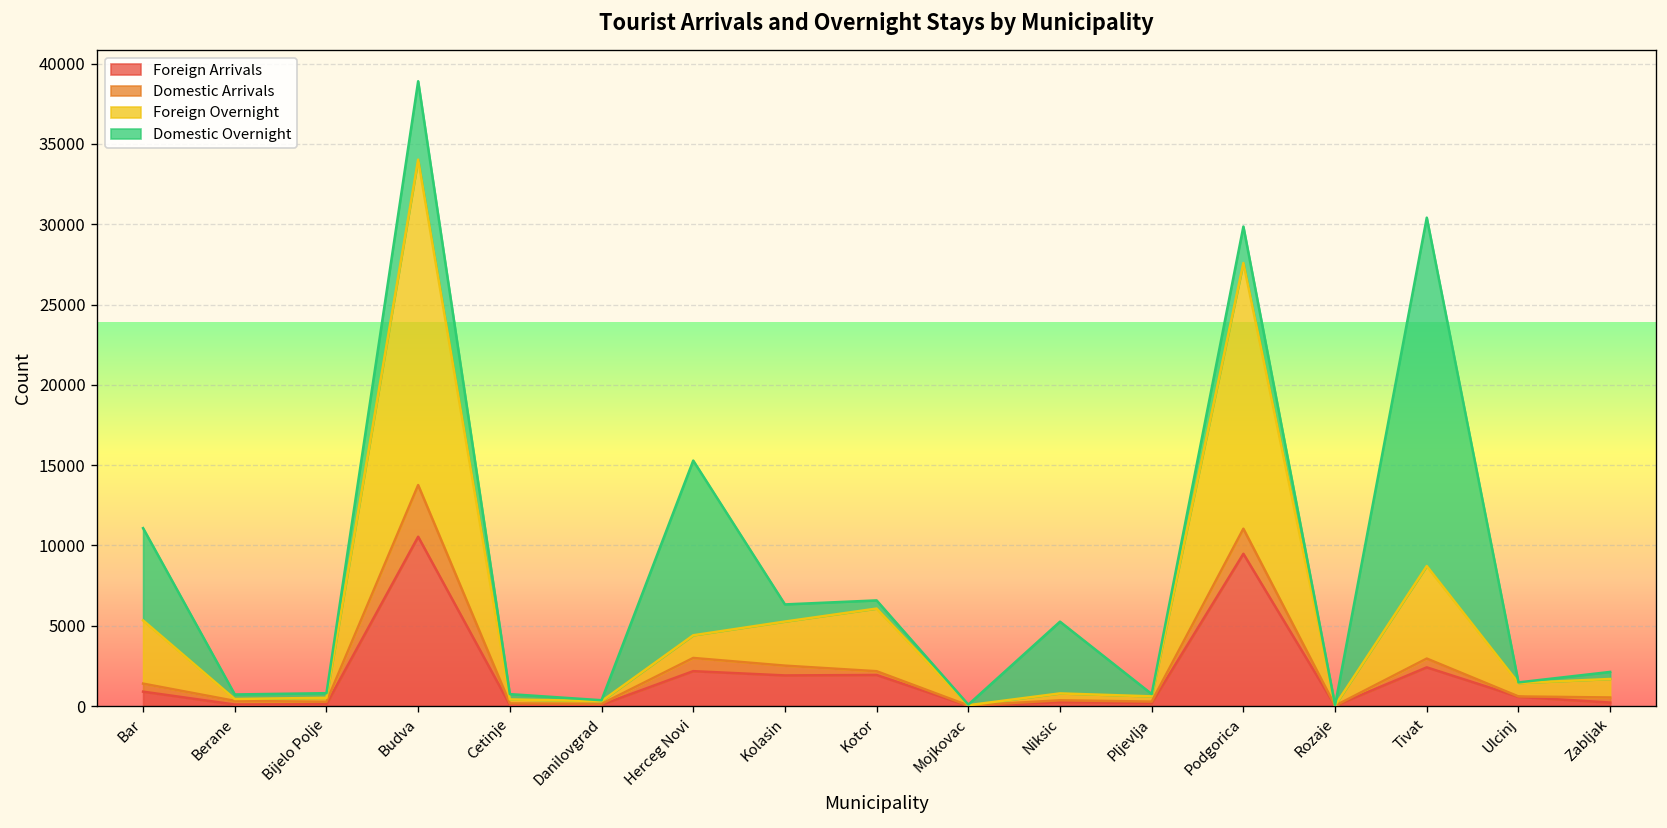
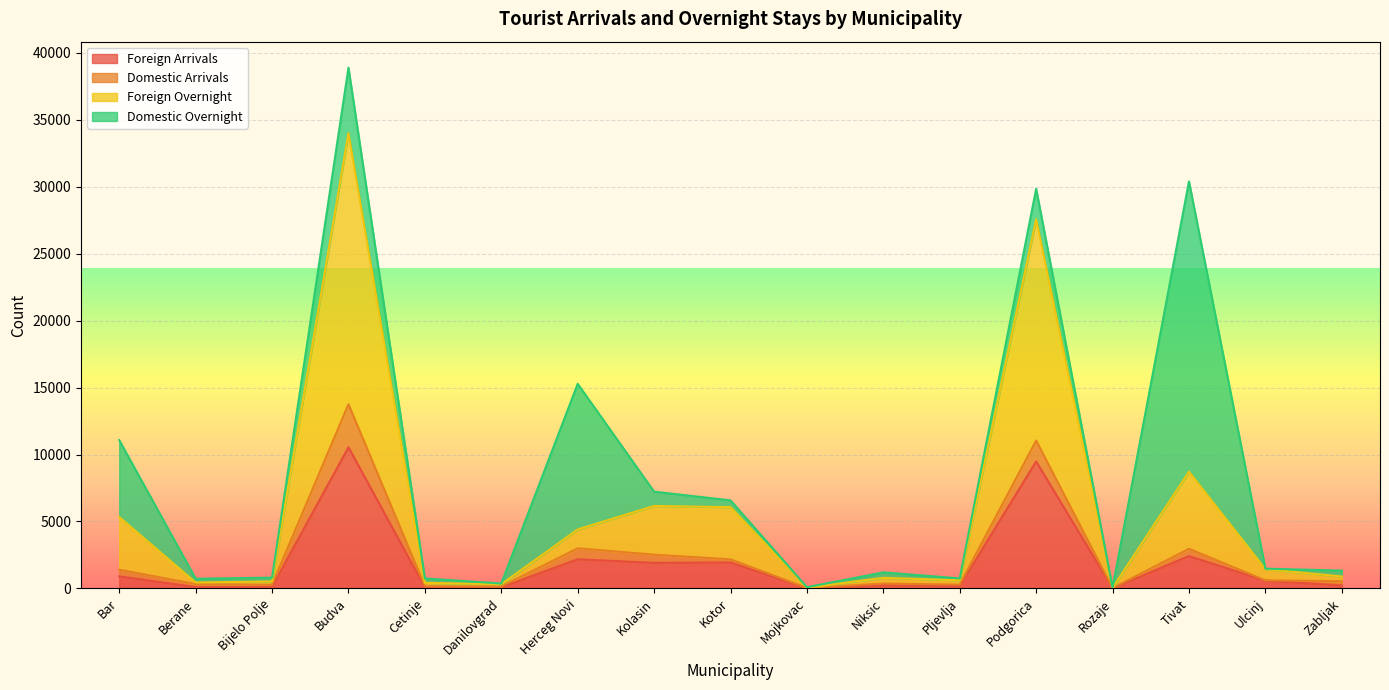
  {
    "Foreign Overnight": {
      "Bar": 3900,
      "Bijelo Polje": 300,
      "Budva": 20300,
      "Cetinje": 300,
      "Herceg Novi": 1400,
-     "Kolasin": 2700,
+     "Kolasin": 3600,
      "Kotor": 3900,
      "Niksic": 400,
      "Podgorica": 16500,
      "Tivat": 5800,
-     "Zabljak": 1200
+     "Zabljak": 400
    },
    "Domestic Overnight": {
      "Bar": 5700,
      "Berane": 300,
      "Bijelo Polje": 300,
      "Budva": 4900,
      "Cetinje": 300,
      "Herceg Novi": 10900,
      "Kolasin": 1100,
      "Kotor": 500,
-     "Niksic": 4500,
+     "Niksic": 400,
      "Podgorica": 2300,
      "Tivat": 21700,
      "Zabljak": 400
    }
  }
